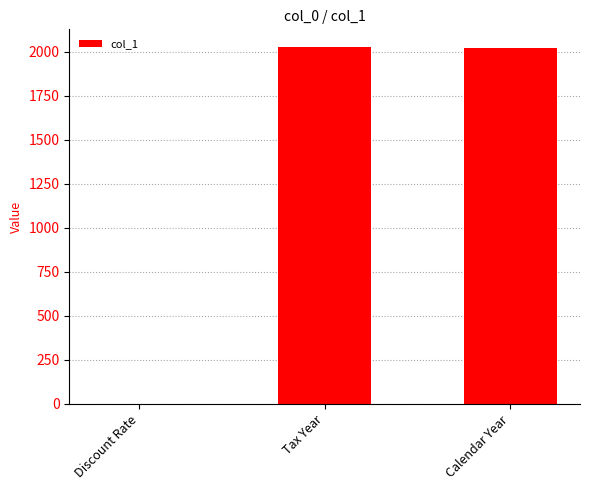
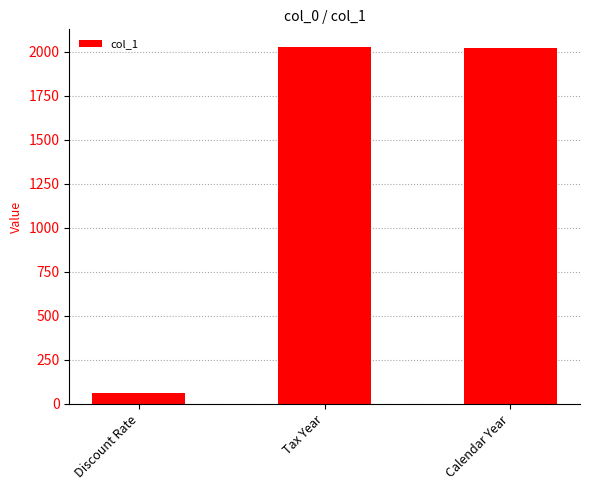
  {
-   "Discount Rate": 0,
+   "Discount Rate": 60,
    "Tax Year": 2030,
    "Calendar Year": 2020
  }
